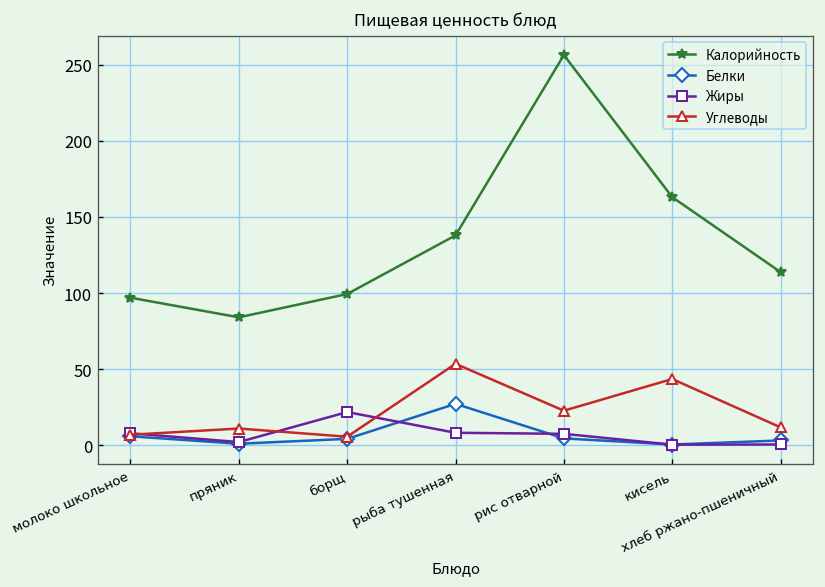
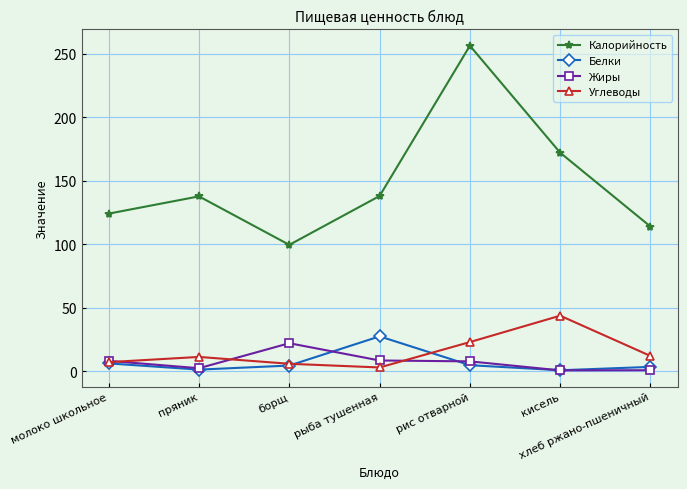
  {
    "Калорийность": {
-     "молоко школьное": 97,
-     "пряник": 84,
+     "молоко школьное": 124,
+     "пряник": 138,
      "борщ": 99,
      "рыба тушенная": 138,
      "рис отварной": 256,
-     "кисель": 163,
+     "кисель": 172,
      "хлеб ржано-пшеничный": 114
    },
    "Белки": {
      "рыба тушенная": 27,
      "рис отварной": 5,
      "хлеб ржано-пшеничный": 3
    },
    "Жиры": {
      "борщ": 22,
      "рыба тушенная": 8,
      "рис отварной": 8,
      "хлеб ржано-пшеничный": 1
    },
    "Углеводы": {
      "пряник": 11,
-     "рыба тушенная": 54,
+     "рыба тушенная": 3,
      "рис отварной": 23,
      "кисель": 44,
      "хлеб ржано-пшеничный": 12
    }
  }
